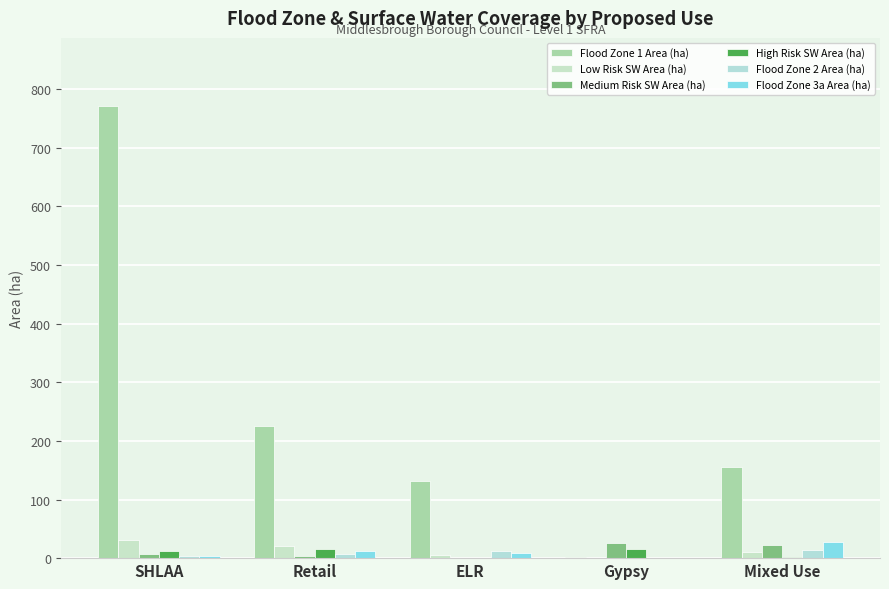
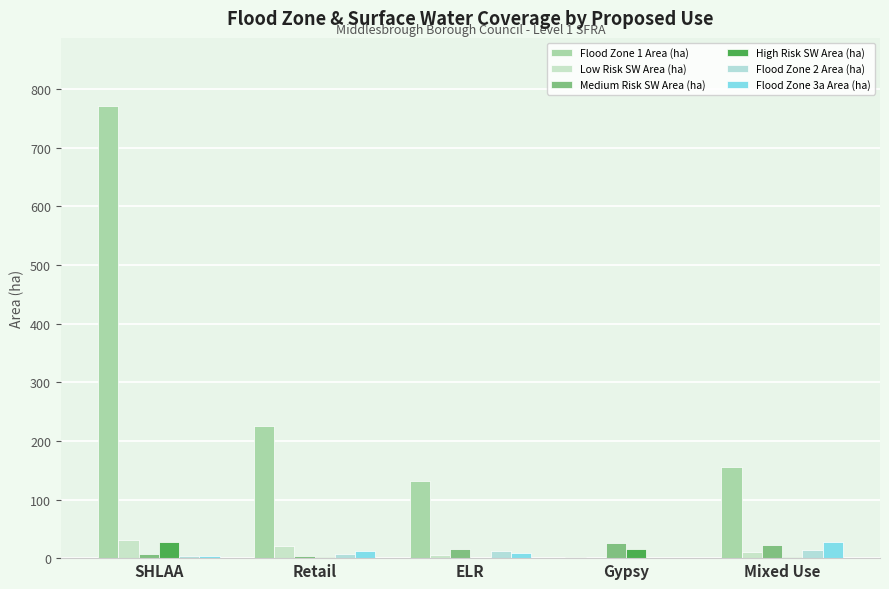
  {
    "Medium Risk SW Area (ha)": {
      "SHLAA": 10,
-     "ELR": 0,
+     "ELR": 20,
      "Gypsy": 30,
      "Mixed Use": 20
    },
    "High Risk SW Area (ha)": {
-     "SHLAA": 10,
-     "Retail": 20,
+     "SHLAA": 30,
+     "Retail": 0,
      "Gypsy": 20
    }
  }
